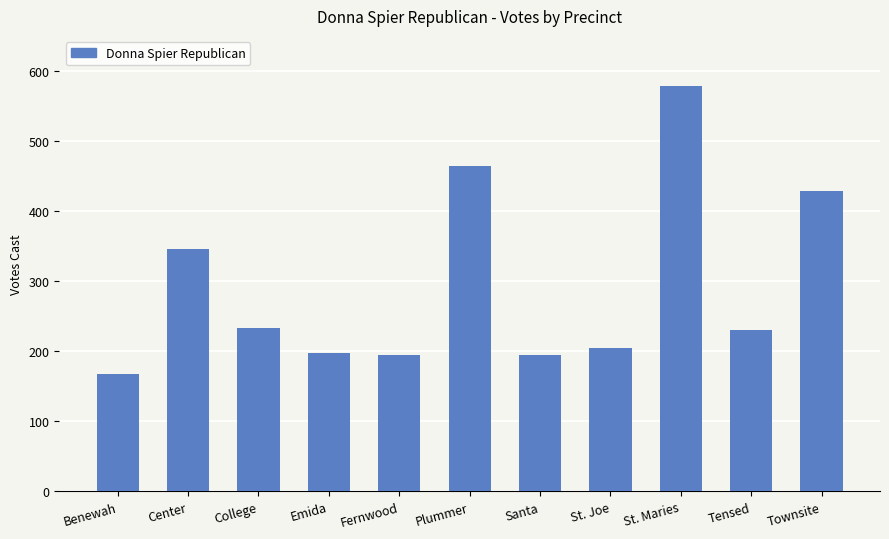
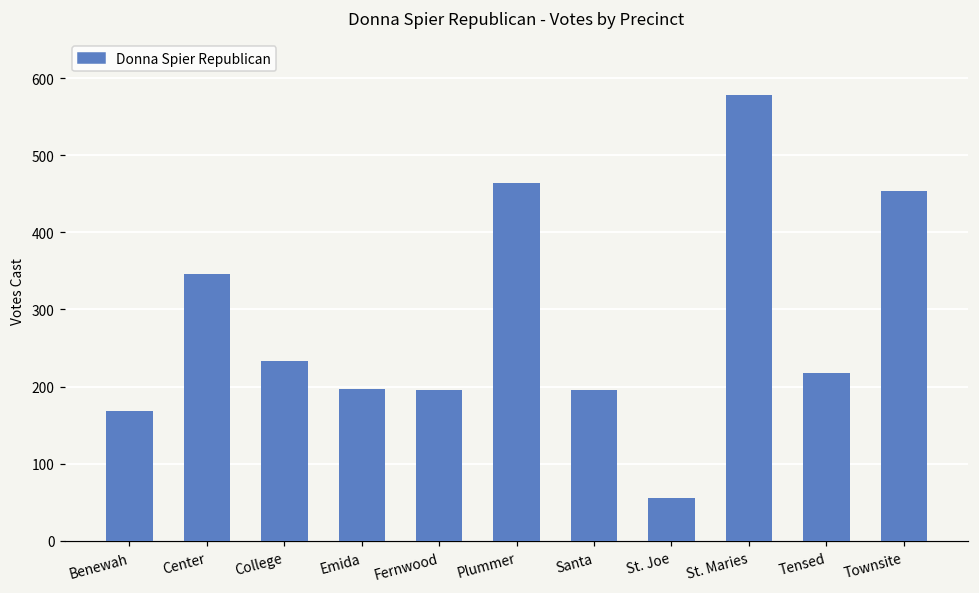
  {
    "Benewah": 170,
    "Center": 350,
    "College": 230,
    "Emida": 200,
    "Fernwood": 200,
    "Plummer": 460,
    "Santa": 200,
-   "St. Joe": 210,
+   "St. Joe": 60,
    "St. Maries": 580,
-   "Tensed": 230,
-   "Townsite": 430
+   "Tensed": 220,
+   "Townsite": 450
  }
